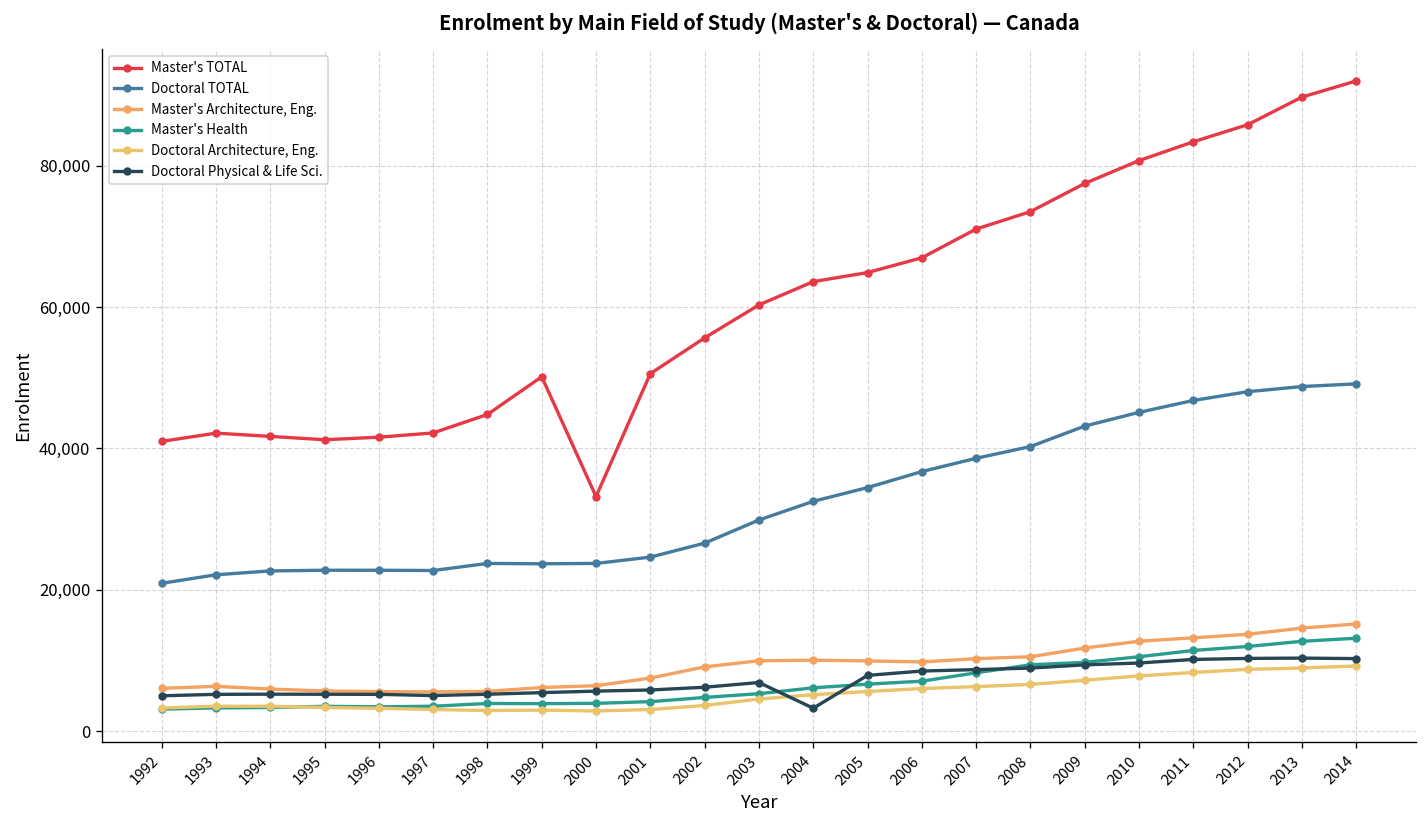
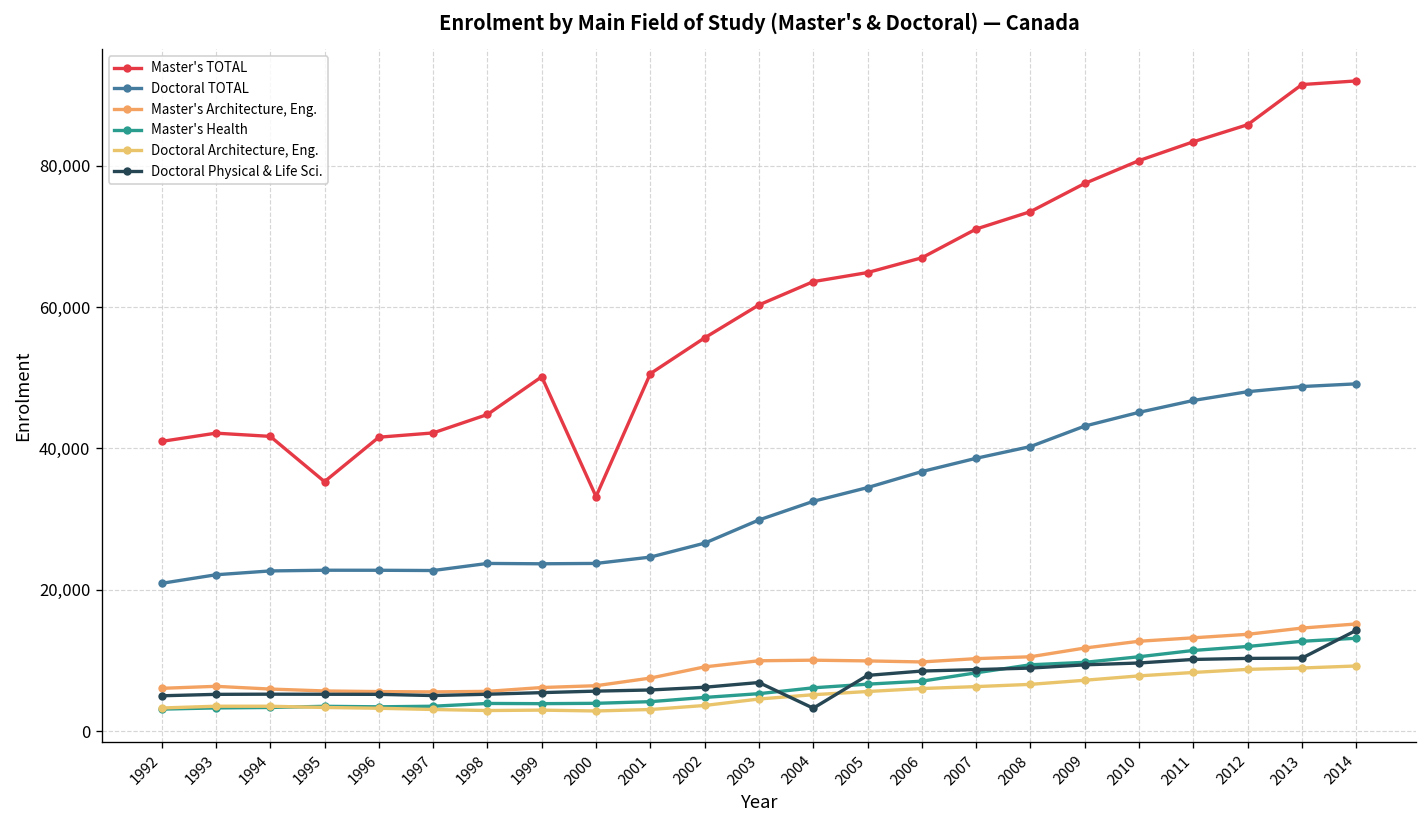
  {
    "Master's TOTAL": {
      "1992": "41,000",
      "1993": "42,000",
      "1994": "42,000",
-     "1995": "41,000",
+     "1995": "35,000",
      "1996": "42,000",
      "1997": "42,000",
      "1998": "45,000",
      "1999": "50,000",
      "2000": "33,000",
      "2001": "51,000",
      "2002": "56,000",
      "2003": "60,000",
      "2004": "64,000",
      "2005": "65,000",
      "2006": "67,000",
      "2007": "71,000",
      "2008": "73,000",
      "2009": "77,000",
      "2010": "81,000",
      "2011": "83,000",
      "2012": "86,000",
-     "2013": "90,000",
+     "2013": "91,000",
      "2014": "92,000"
    },
    "Doctoral Physical & Life Sci.": {
      "1992": "5,000",
      "1993": "5,000",
      "1994": "5,000",
      "1995": "5,000",
      "1997": "5,000",
      "1999": "5,000",
      "2000": "6,000",
      "2001": "6,000",
      "2002": "6,000",
      "2003": "7,000",
      "2004": "3,000",
      "2005": "8,000",
      "2006": "9,000",
      "2007": "9,000",
      "2008": "9,000",
      "2010": "10,000",
      "2011": "10,000",
      "2012": "10,000",
      "2013": "10,000",
-     "2014": "10,000"
+     "2014": "14,000"
    }
  }
